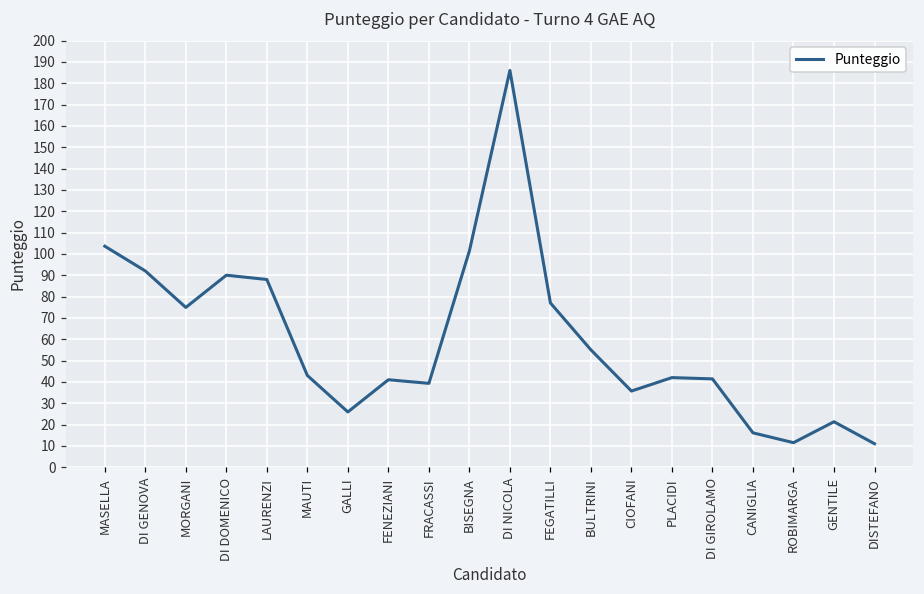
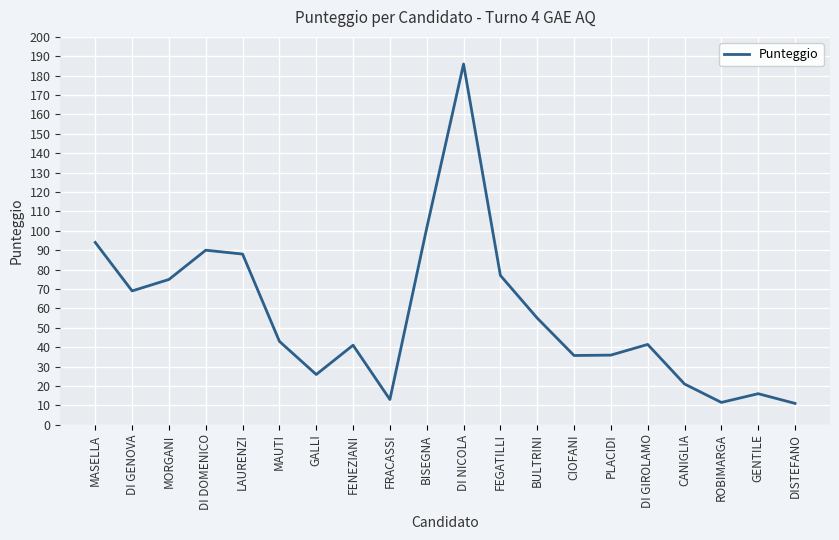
  {
-   "MASELLA": 104,
-   "DI GENOVA": 92,
+   "MASELLA": 94,
+   "DI GENOVA": 69,
    "MORGANI": 75,
    "DI DOMENICO": 90,
    "LAURENZI": 88,
    "MAUTI": 43,
    "GALLI": 26,
    "FENEZIANI": 41,
-   "FRACASSI": 39,
+   "FRACASSI": 13,
    "BISEGNA": 101,
    "DI NICOLA": 186,
    "FEGATILLI": 77,
    "BULTRINI": 55,
    "CIOFANI": 36,
-   "PLACIDI": 42,
+   "PLACIDI": 36,
    "DI GIROLAMO": 41,
-   "CANIGLIA": 16,
+   "CANIGLIA": 21,
    "ROBIMARGA": 12,
-   "GENTILE": 21,
+   "GENTILE": 16,
    "DISTEFANO": 11
  }
